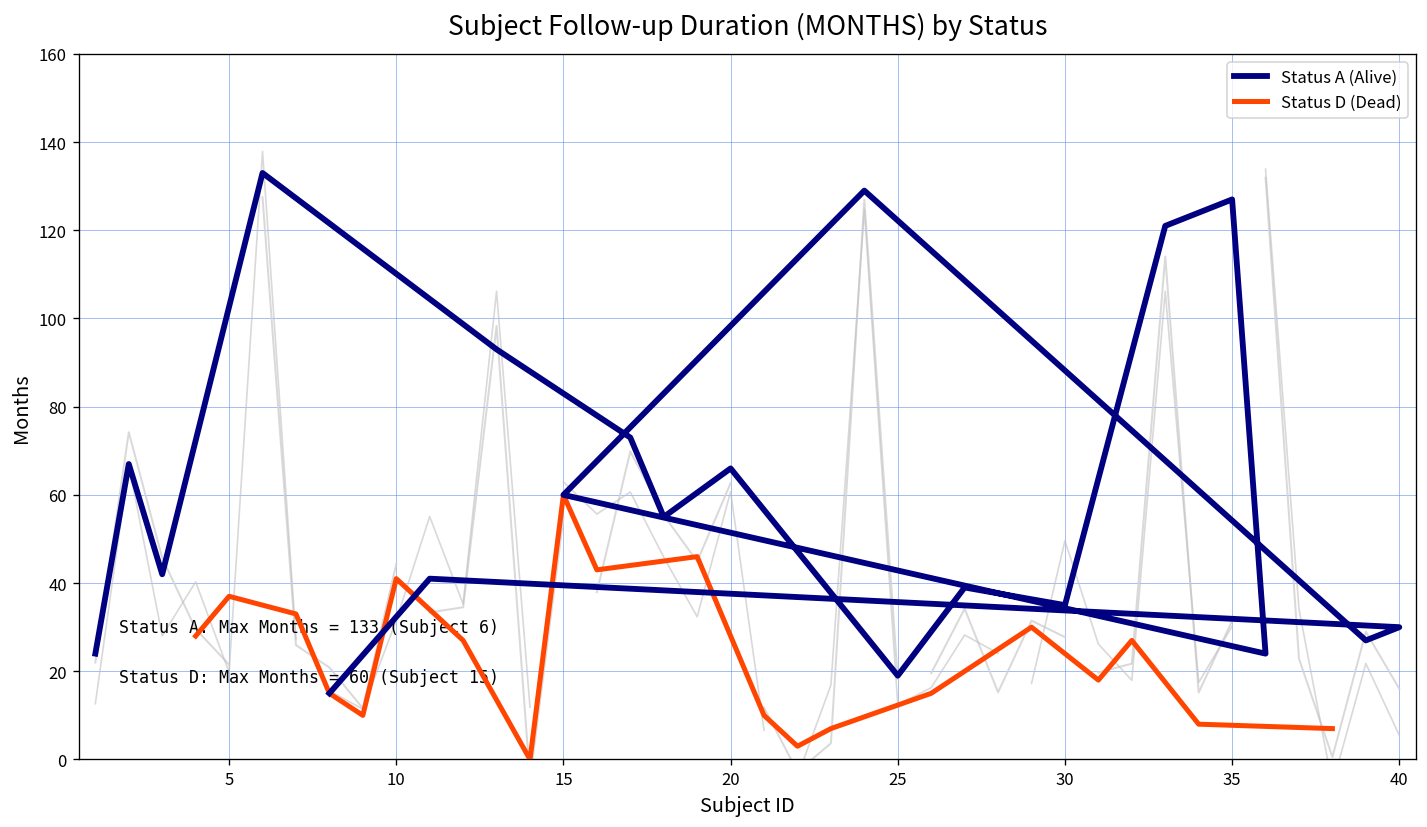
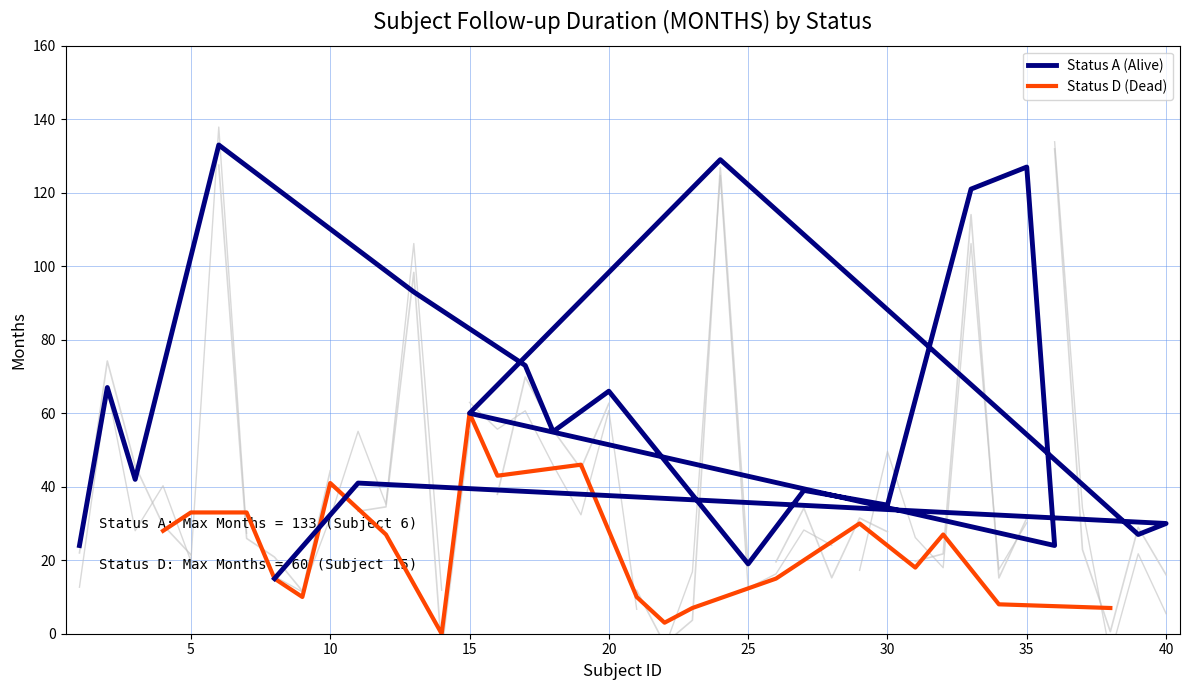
  {
    "Status D (Dead)": {
-     "5": 37,
+     "5": 33,
      "10": 41
    }
  }
